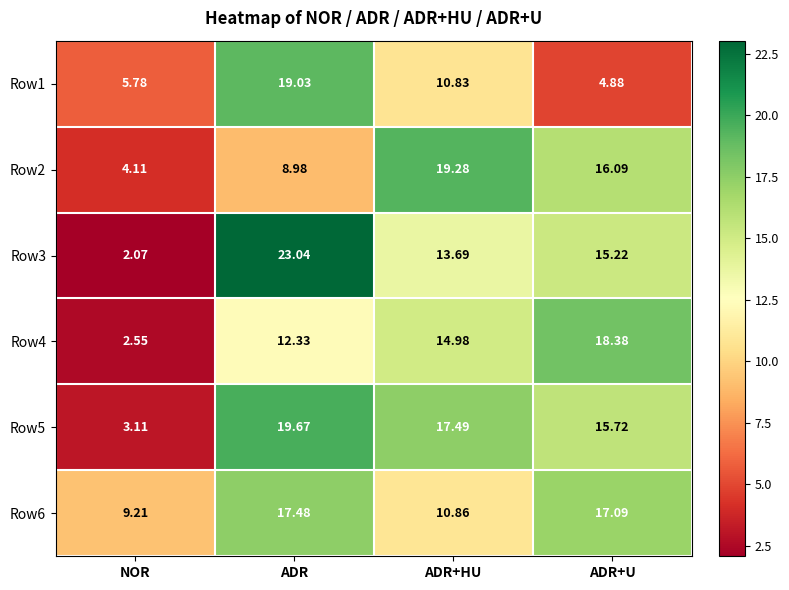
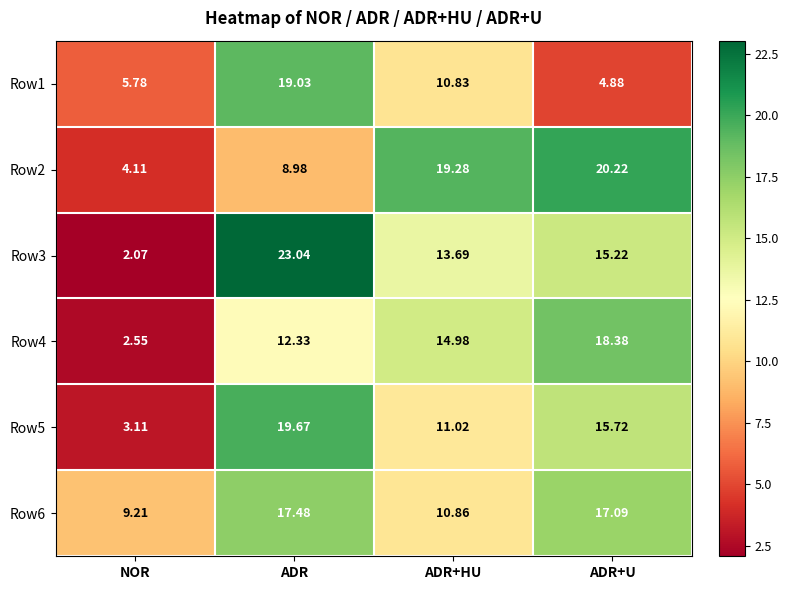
  {
    "Row1": {
      "NOR": 5.78,
      "ADR": 19.03,
      "ADR+HU": 10.83,
      "ADR+U": 4.88
    },
    "Row2": {
      "NOR": 4.11,
      "ADR": 8.98,
      "ADR+HU": 19.28,
-     "ADR+U": 16.09
+     "ADR+U": 20.22
    },
    "Row3": {
      "NOR": 2.07,
      "ADR": 23.04,
      "ADR+HU": 13.69,
      "ADR+U": 15.22
    },
    "Row4": {
      "NOR": 2.55,
      "ADR": 12.33,
      "ADR+HU": 14.98,
      "ADR+U": 18.38
    },
    "Row5": {
      "NOR": 3.11,
      "ADR": 19.67,
-     "ADR+HU": 17.49,
+     "ADR+HU": 11.02,
      "ADR+U": 15.72
    },
    "Row6": {
      "NOR": 9.21,
      "ADR": 17.48,
      "ADR+HU": 10.86,
      "ADR+U": 17.09
    }
  }
